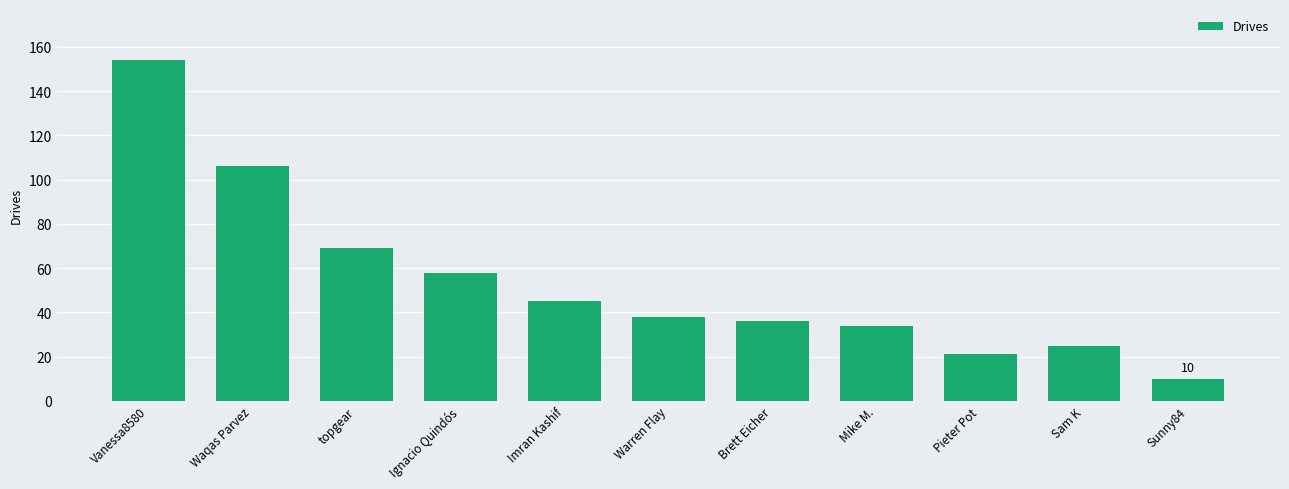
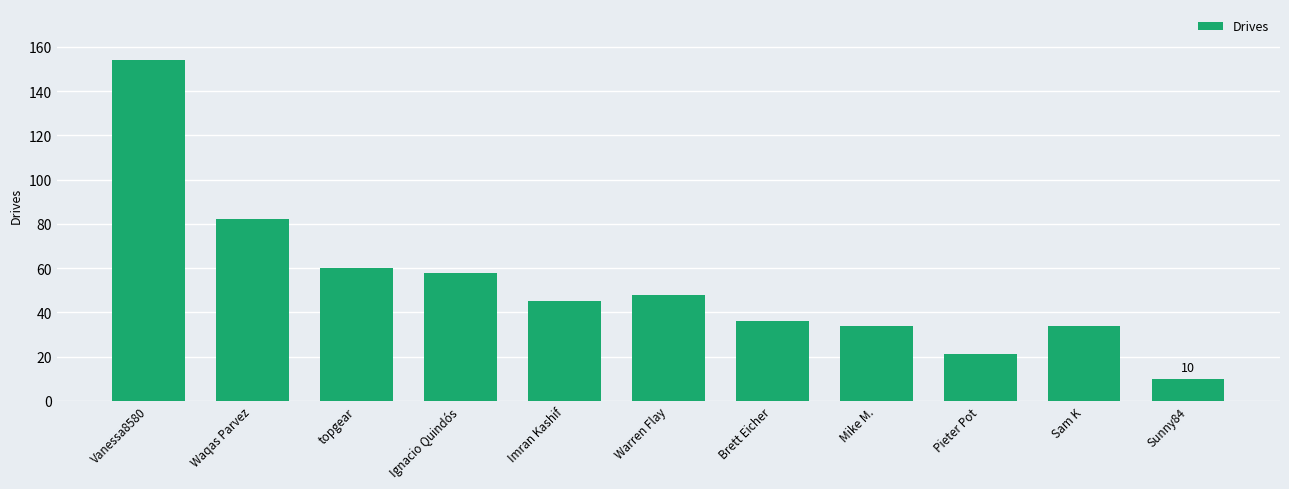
  {
    "Vanessa8580": 154,
-   "Waqas Parvez": 106,
-   "topgear": 69,
+   "Waqas Parvez": 82,
+   "topgear": 60,
    "Ignacio Quindós": 58,
    "Imran Kashif": 45,
-   "Warren Flay": 38,
+   "Warren Flay": 48,
    "Brett Eicher": 36,
    "Mike M.": 34,
    "Pieter Pot": 21,
-   "Sam K": 25
+   "Sam K": 34
  }
